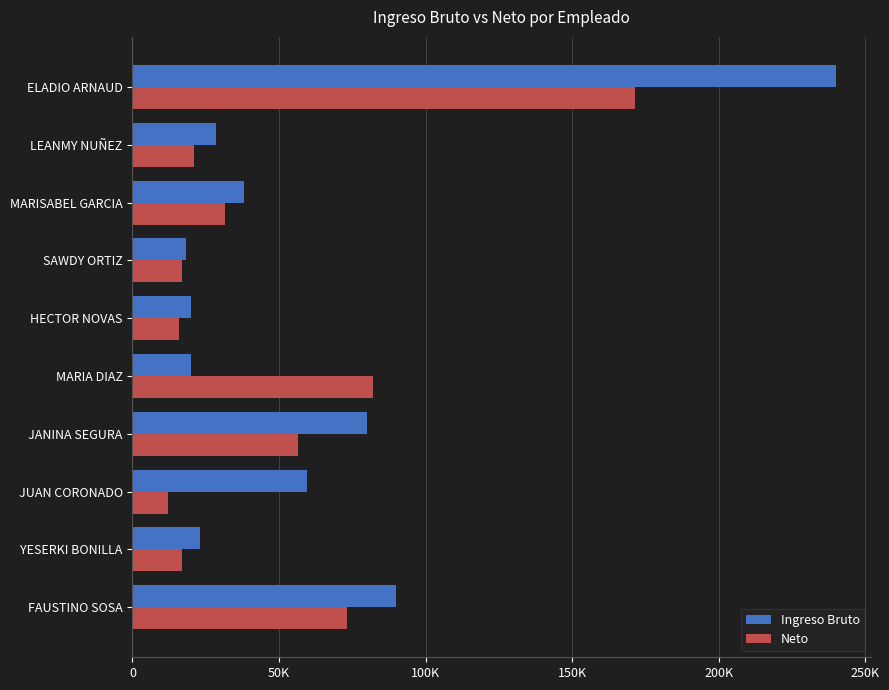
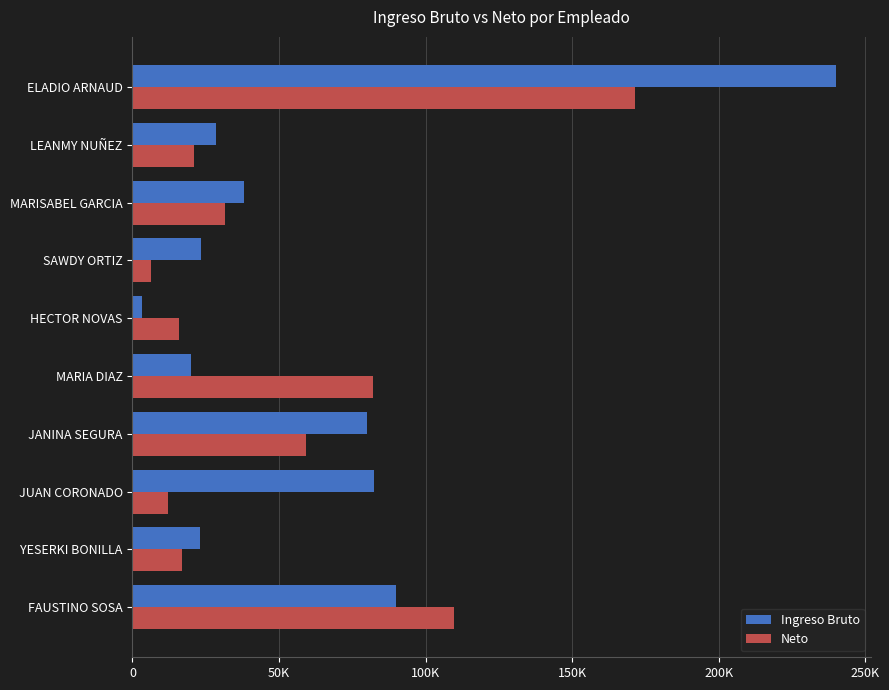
  {
    "Ingreso Bruto": {
      "ELADIO ARNAUD": 240000,
      "LEANMY NUÑEZ": 29000,
      "MARISABEL GARCIA": 38000,
-     "SAWDY ORTIZ": 18000,
-     "HECTOR NOVAS": 20000,
+     "SAWDY ORTIZ": 23000,
+     "HECTOR NOVAS": 3000,
      "MARIA DIAZ": 20000,
      "JANINA SEGURA": 80000,
-     "JUAN CORONADO": 60000,
+     "JUAN CORONADO": 82000,
      "YESERKI BONILLA": 23000,
      "FAUSTINO SOSA": 90000
    },
    "Neto": {
      "ELADIO ARNAUD": 172000,
      "LEANMY NUÑEZ": 21000,
      "MARISABEL GARCIA": 32000,
-     "SAWDY ORTIZ": 17000,
+     "SAWDY ORTIZ": 6000,
      "HECTOR NOVAS": 16000,
      "MARIA DIAZ": 82000,
-     "JANINA SEGURA": 57000,
+     "JANINA SEGURA": 59000,
      "JUAN CORONADO": 12000,
      "YESERKI BONILLA": 17000,
-     "FAUSTINO SOSA": 73000
+     "FAUSTINO SOSA": 110000
    }
  }
